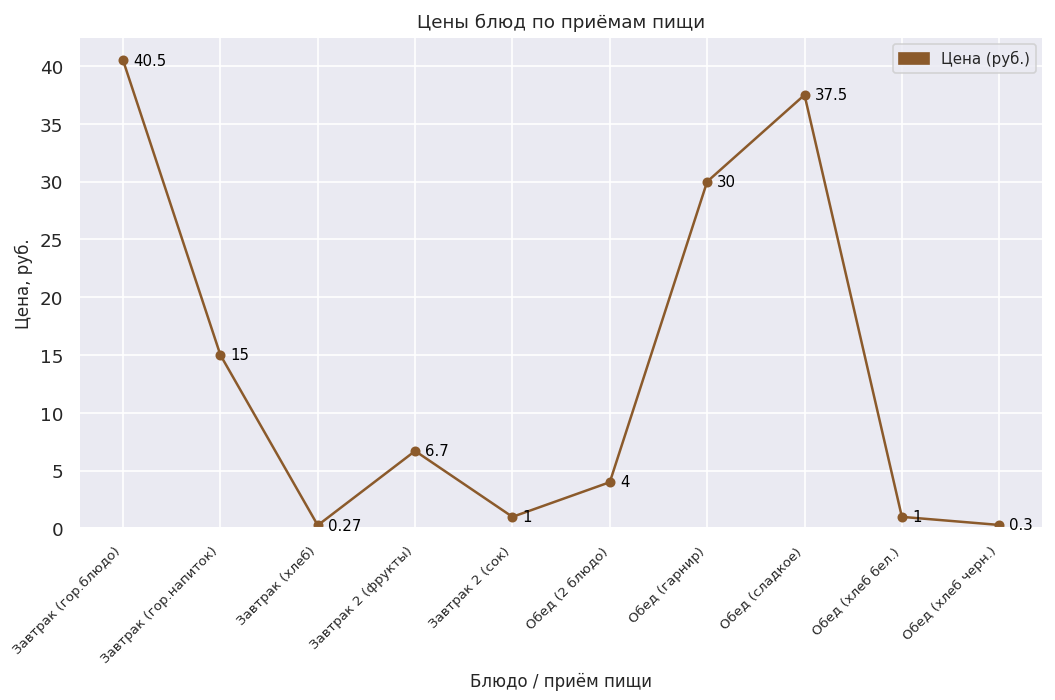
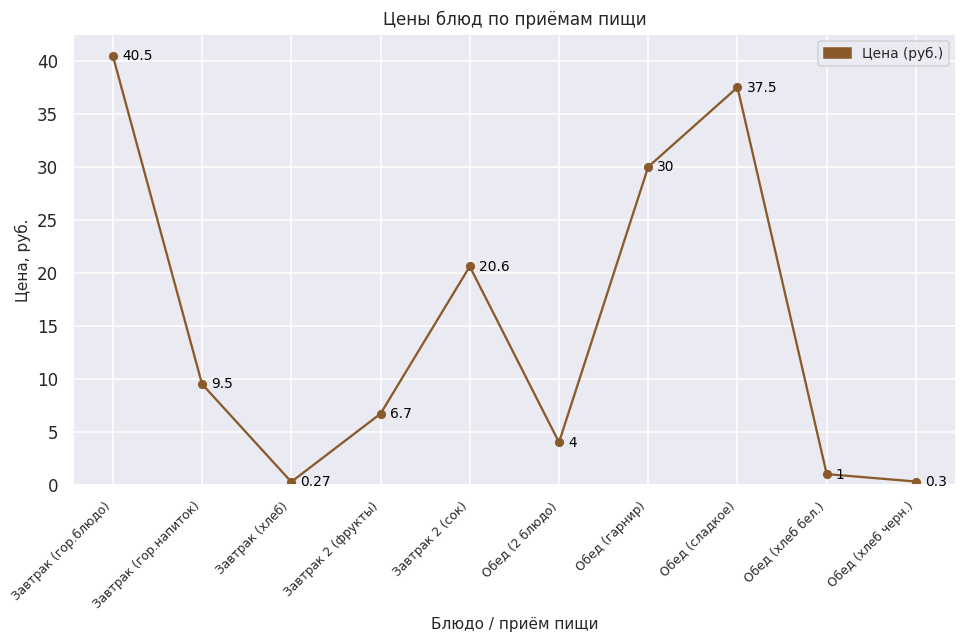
  {
    "Завтрак (гор.блюдо)": 40.5,
-   "Завтрак (гор.напиток)": 15,
+   "Завтрак (гор.напиток)": 9.5,
    "Завтрак (хлеб)": 0.27,
    "Завтрак 2 (фрукты)": 6.7,
-   "Завтрак 2 (сок)": 1,
+   "Завтрак 2 (сок)": 20.6,
    "Обед (2 блюдо)": 4,
    "Обед (гарнир)": 30,
    "Обед (сладкое)": 37.5,
    "Обед (хлеб бел.)": 1,
    "Обед (хлеб черн.)": 0.3
  }
